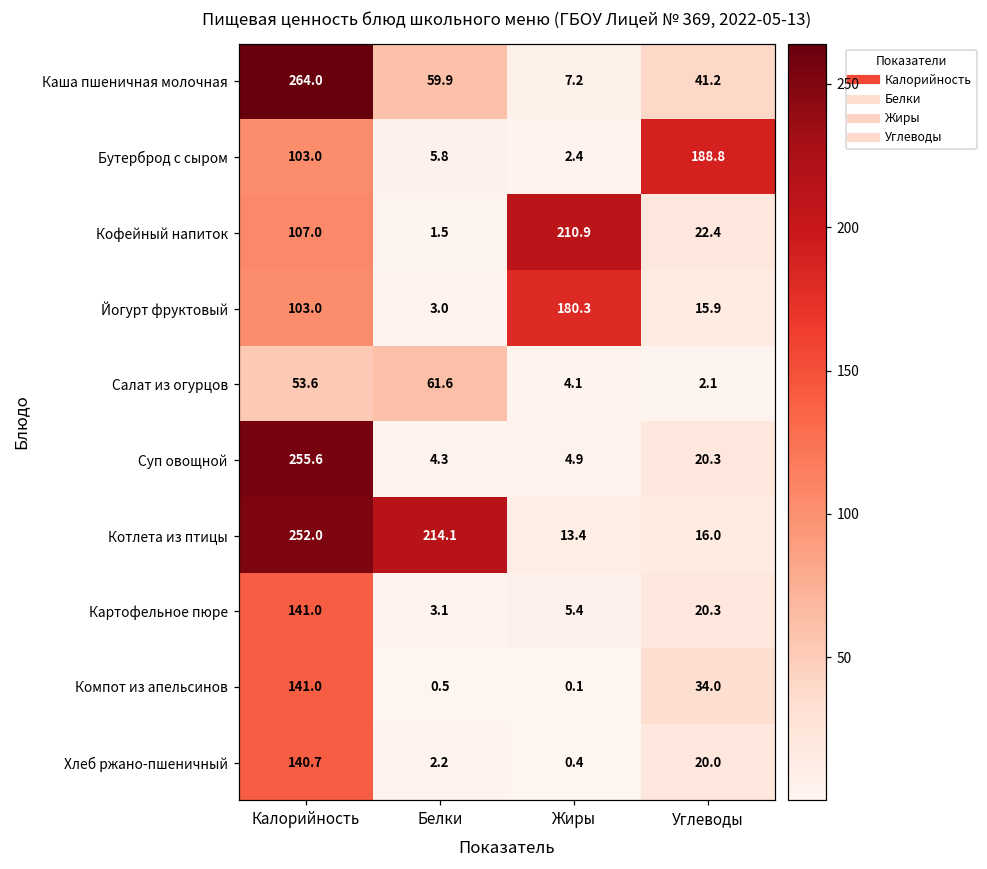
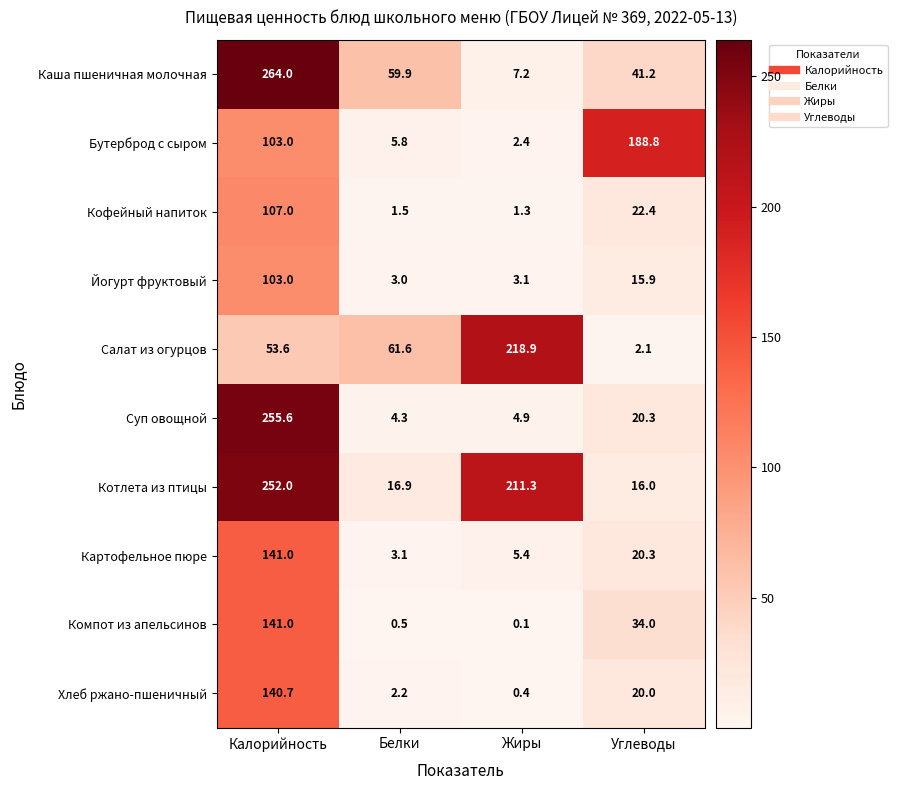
  {
    "Каша пшеничная молочная": {
      "Калорийность": 264.0,
      "Белки": 59.9,
      "Жиры": 7.2,
      "Углеводы": 41.2
    },
    "Бутерброд с сыром": {
      "Калорийность": 103.0,
      "Белки": 5.8,
      "Жиры": 2.4,
      "Углеводы": 188.8
    },
    "Кофейный напиток": {
      "Калорийность": 107.0,
      "Белки": 1.5,
-     "Жиры": 210.9,
+     "Жиры": 1.3,
      "Углеводы": 22.4
    },
    "Йогурт фруктовый": {
      "Калорийность": 103.0,
      "Белки": 3.0,
-     "Жиры": 180.3,
+     "Жиры": 3.1,
      "Углеводы": 15.9
    },
    "Салат из огурцов": {
      "Калорийность": 53.6,
      "Белки": 61.6,
-     "Жиры": 4.1,
+     "Жиры": 218.9,
      "Углеводы": 2.1
    },
    "Суп овощной": {
      "Калорийность": 255.6,
      "Белки": 4.3,
      "Жиры": 4.9,
      "Углеводы": 20.3
    },
    "Котлета из птицы": {
      "Калорийность": 252.0,
-     "Белки": 214.1,
-     "Жиры": 13.4,
+     "Белки": 16.9,
+     "Жиры": 211.3,
      "Углеводы": 16.0
    },
    "Картофельное пюре": {
      "Калорийность": 141.0,
      "Белки": 3.1,
      "Жиры": 5.4,
      "Углеводы": 20.3
    },
    "Компот из апельсинов": {
      "Калорийность": 141.0,
      "Белки": 0.5,
      "Жиры": 0.1,
      "Углеводы": 34.0
    },
    "Хлеб ржано-пшеничный": {
      "Калорийность": 140.7,
      "Белки": 2.2,
      "Жиры": 0.4,
      "Углеводы": 20.0
    }
  }
